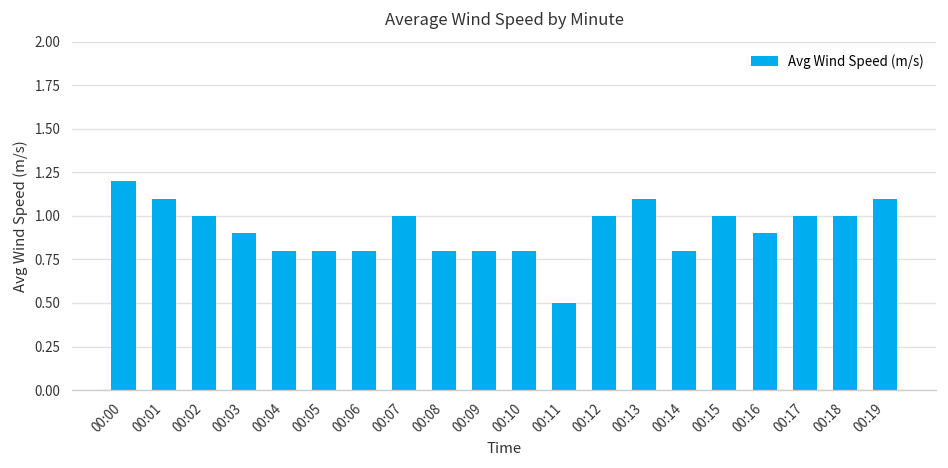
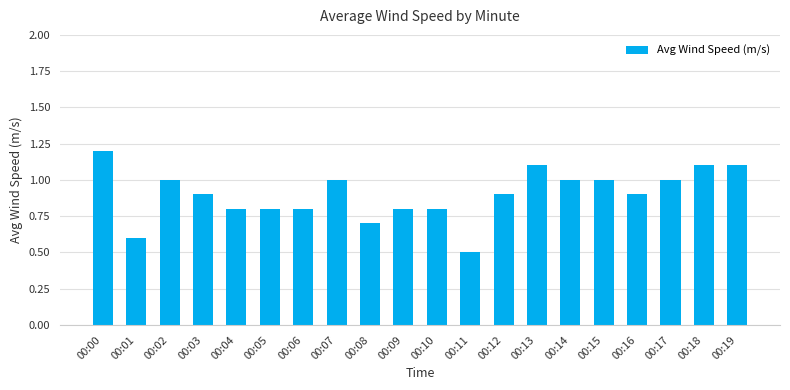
  {
    "00:00": 1.2,
-   "00:01": 1.1,
+   "00:01": 0.6,
    "00:02": 1.0,
    "00:03": 0.9,
    "00:04": 0.8,
    "00:05": 0.8,
    "00:06": 0.8,
    "00:07": 1.0,
-   "00:08": 0.8,
+   "00:08": 0.7,
    "00:09": 0.8,
    "00:10": 0.8,
    "00:11": 0.5,
-   "00:12": 1.0,
+   "00:12": 0.9,
    "00:13": 1.1,
-   "00:14": 0.8,
+   "00:14": 1.0,
    "00:15": 1.0,
    "00:16": 0.9,
    "00:17": 1.0,
-   "00:18": 1.0,
+   "00:18": 1.1,
    "00:19": 1.1
  }
